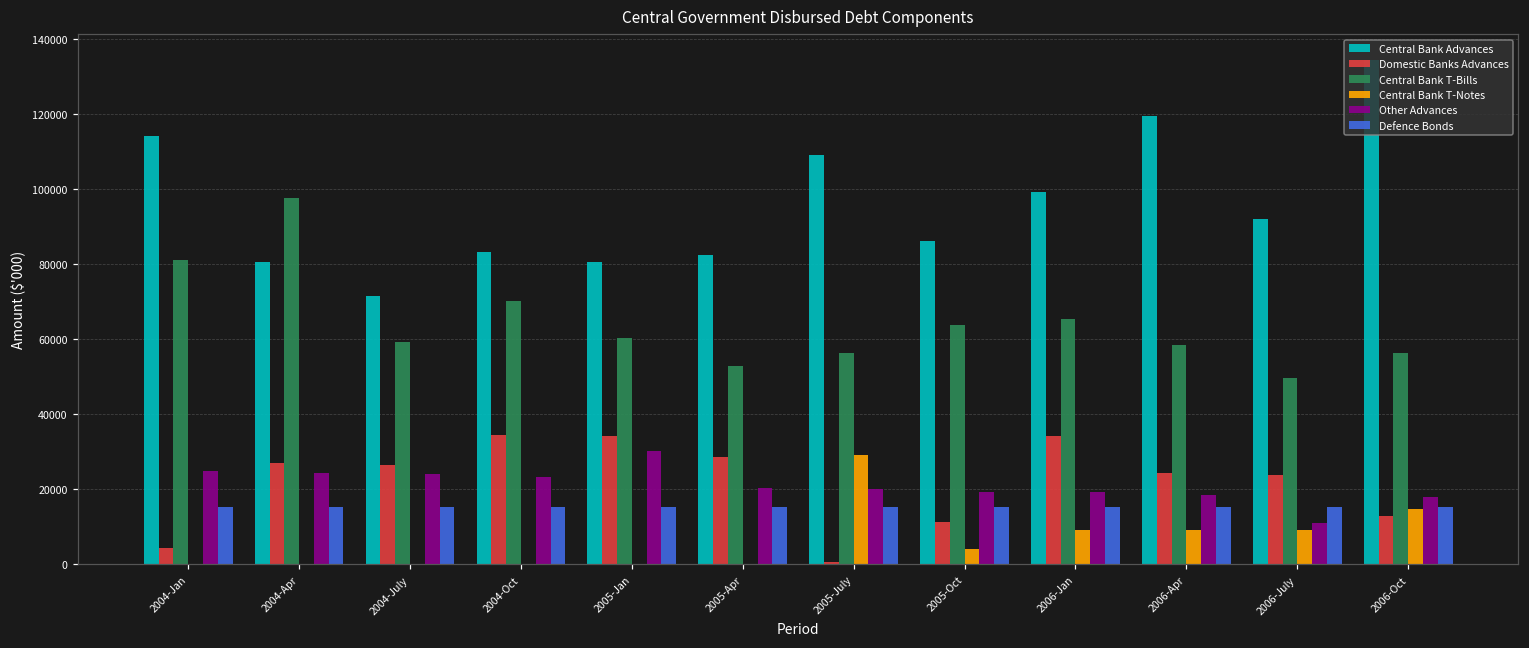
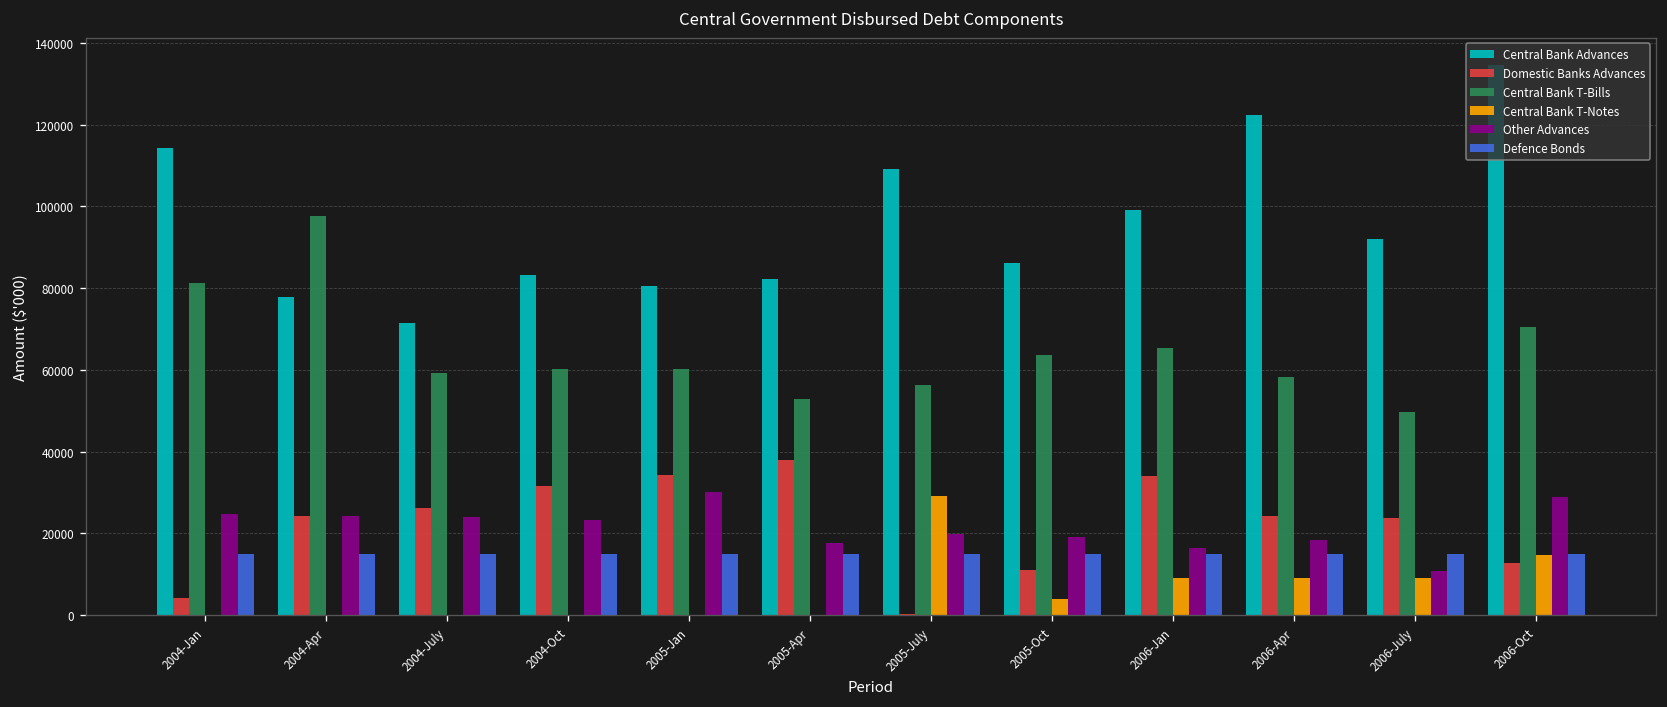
  {
    "Central Bank Advances": {
      "2004-Jan": 114000,
-     "2004-Apr": 80000,
+     "2004-Apr": 78000,
      "2004-July": 71000,
      "2004-Oct": 83000,
      "2005-Jan": 81000,
      "2005-Apr": 82000,
      "2005-July": 109000,
      "2005-Oct": 86000,
      "2006-Jan": 99000,
-     "2006-Apr": 120000,
+     "2006-Apr": 123000,
      "2006-July": 92000
    },
    "Domestic Banks Advances": {
      "2004-Jan": 4000,
-     "2004-Apr": 27000,
+     "2004-Apr": 24000,
      "2004-July": 26000,
-     "2004-Oct": 34000,
+     "2004-Oct": 32000,
      "2005-Jan": 34000,
-     "2005-Apr": 28000,
+     "2005-Apr": 38000,
      "2005-Oct": 11000,
      "2006-Jan": 34000,
      "2006-Apr": 24000,
      "2006-July": 24000,
      "2006-Oct": 13000
    },
    "Central Bank T-Bills": {
      "2004-Jan": 81000,
      "2004-Apr": 98000,
      "2004-July": 59000,
-     "2004-Oct": 70000,
+     "2004-Oct": 60000,
      "2005-Jan": 60000,
      "2005-Apr": 53000,
      "2005-July": 56000,
      "2005-Oct": 64000,
      "2006-Jan": 65000,
      "2006-Apr": 58000,
      "2006-July": 50000,
-     "2006-Oct": 56000
+     "2006-Oct": 71000
    },
    "Central Bank T-Notes": {
      "2004-Jan": 0,
      "2004-Apr": 0,
      "2004-July": 0,
      "2004-Oct": 0,
      "2005-Jan": 0,
      "2005-Apr": 0,
      "2005-July": 29000,
      "2005-Oct": 4000,
      "2006-Jan": 9000,
      "2006-Apr": 9000,
      "2006-July": 9000,
      "2006-Oct": 15000
    },
    "Other Advances": {
      "2004-Jan": 25000,
      "2004-Apr": 24000,
      "2004-July": 24000,
      "2004-Oct": 23000,
      "2005-Jan": 30000,
-     "2005-Apr": 20000,
+     "2005-Apr": 18000,
      "2005-July": 20000,
      "2005-Oct": 19000,
-     "2006-Jan": 19000,
+     "2006-Jan": 16000,
      "2006-Apr": 18000,
      "2006-July": 11000,
-     "2006-Oct": 18000
+     "2006-Oct": 29000
    },
    "Defence Bonds": {
      "2004-Jan": 15000,
      "2004-Apr": 15000,
      "2004-July": 15000,
      "2004-Oct": 15000,
      "2005-Jan": 15000,
      "2005-Apr": 15000,
      "2005-July": 15000,
      "2005-Oct": 15000,
      "2006-Jan": 15000,
      "2006-Apr": 15000,
      "2006-July": 15000,
      "2006-Oct": 15000
    }
  }
